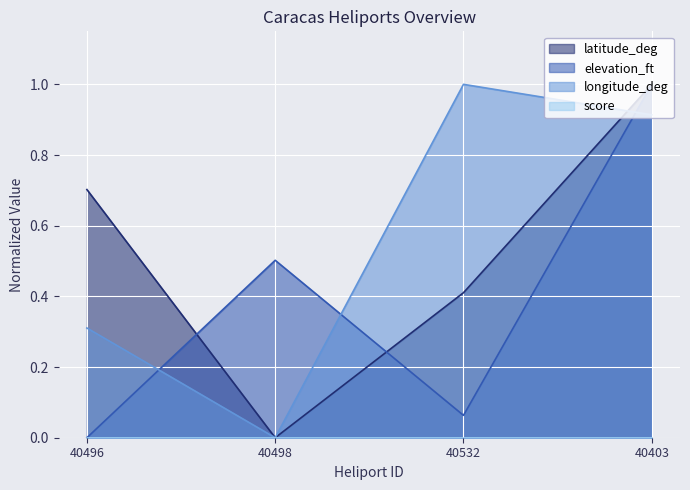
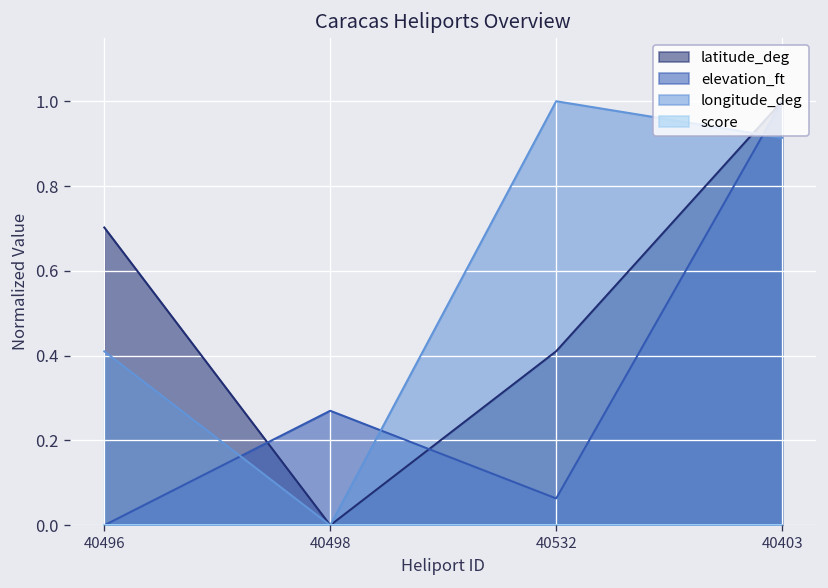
  {
    "latitude_deg": {
      "40496": 0.70,
      "40532": 0.41
    },
    "elevation_ft": {
-     "40498": 0.50,
+     "40498": 0.27,
      "40532": 0.06
    },
    "longitude_deg": {
-     "40496": 0.31,
+     "40496": 0.41,
      "40532": 1.00
    },
    "score": {
      "40532": 0.00,
      "40403": 0.00
    }
  }
